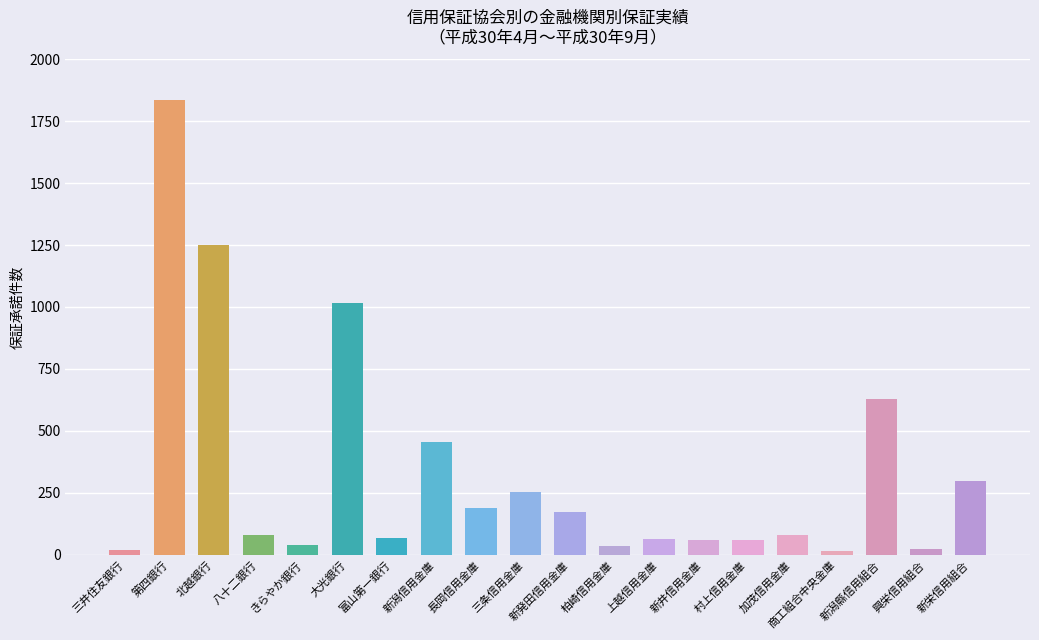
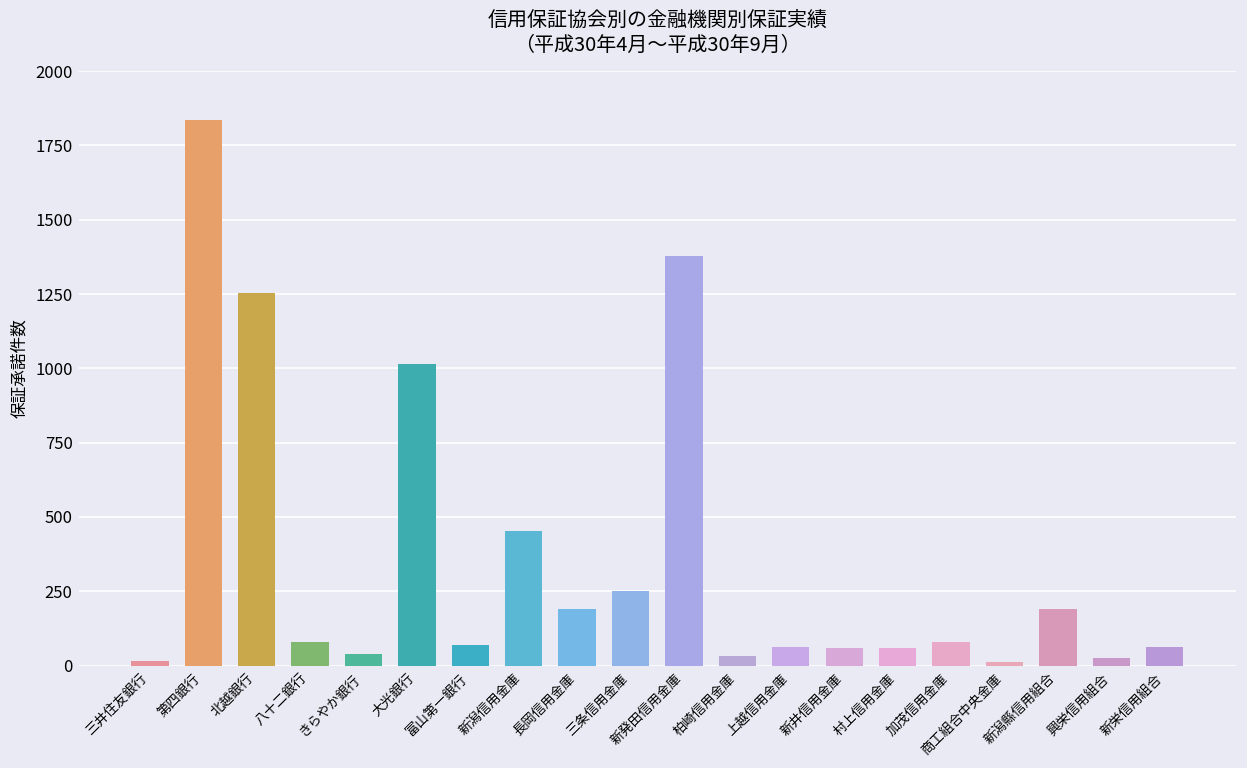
  {
    "三井住友銀行": 20,
    "第四銀行": 1840,
    "北越銀行": 1250,
    "八十二銀行": 80,
    "きらやか銀行": 40,
    "大光銀行": 1020,
    "富山第一銀行": 70,
    "新潟信用金庫": 450,
    "長岡信用金庫": 190,
    "三条信用金庫": 250,
-   "新発田信用金庫": 170,
+   "新発田信用金庫": 1380,
    "柏崎信用金庫": 30,
    "上越信用金庫": 60,
    "新井信用金庫": 60,
    "村上信用金庫": 60,
    "加茂信用金庫": 80,
    "商工組合中央金庫": 10,
-   "新潟縣信用組合": 630,
+   "新潟縣信用組合": 190,
    "興栄信用組合": 20,
-   "新栄信用組合": 300
+   "新栄信用組合": 60
  }
